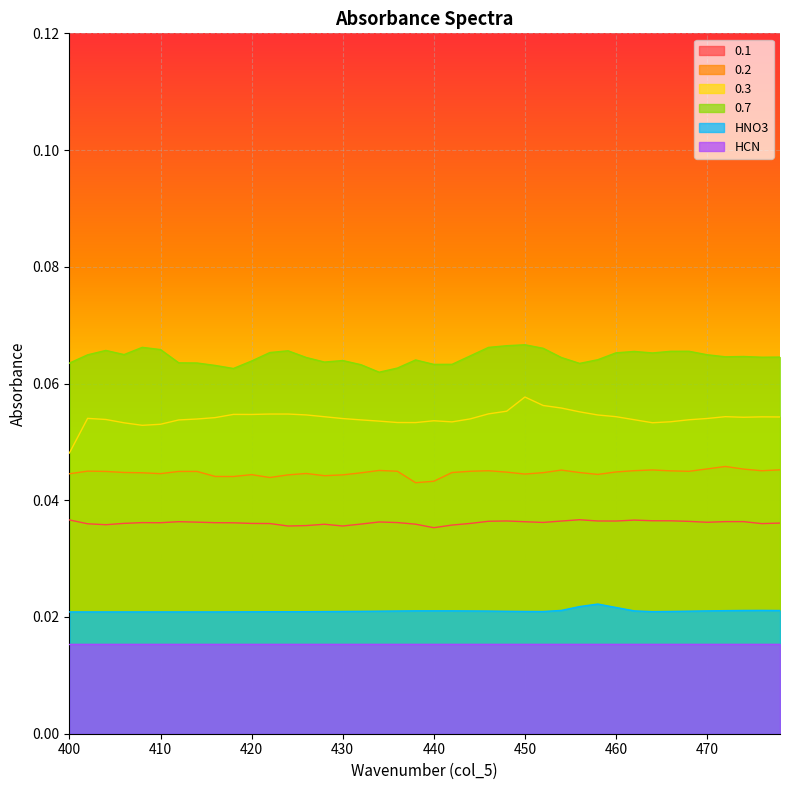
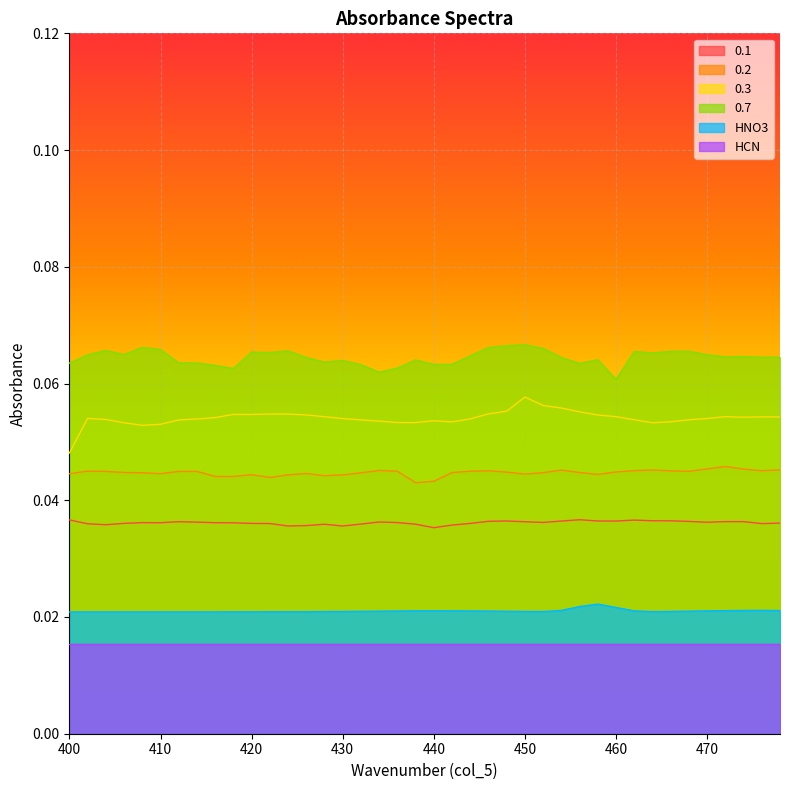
  {
    "0.1": {
      "400": 0.037,
      "410": 0.036,
      "420": 0.036,
      "430": 0.036,
      "440": 0.035,
      "450": 0.036,
      "460": 0.036,
      "470": 0.036
    },
    "0.2": {
      "400": 0.045,
      "410": 0.045,
      "420": 0.044,
      "430": 0.044,
      "440": 0.043,
      "450": 0.044,
      "460": 0.045,
      "470": 0.045
    },
    "0.3": {
      "400": 0.048,
      "410": 0.053,
      "420": 0.055,
      "430": 0.054,
      "440": 0.054,
      "450": 0.058,
      "460": 0.054,
      "470": 0.054
    },
    "0.7": {
      "400": 0.064,
      "410": 0.066,
-     "420": 0.064,
+     "420": 0.065,
      "430": 0.064,
      "440": 0.063,
      "450": 0.067,
-     "460": 0.065,
+     "460": 0.061,
      "470": 0.065
    },
    "HNO3": {
      "400": 0.021,
      "410": 0.021,
      "420": 0.021,
      "430": 0.021,
      "440": 0.021,
      "450": 0.021,
      "460": 0.022,
      "470": 0.021
    },
    "HCN": {
      "400": 0.015,
      "410": 0.015,
      "420": 0.015,
      "430": 0.015,
      "440": 0.015,
      "450": 0.015,
      "460": 0.015,
      "470": 0.015
    }
  }
